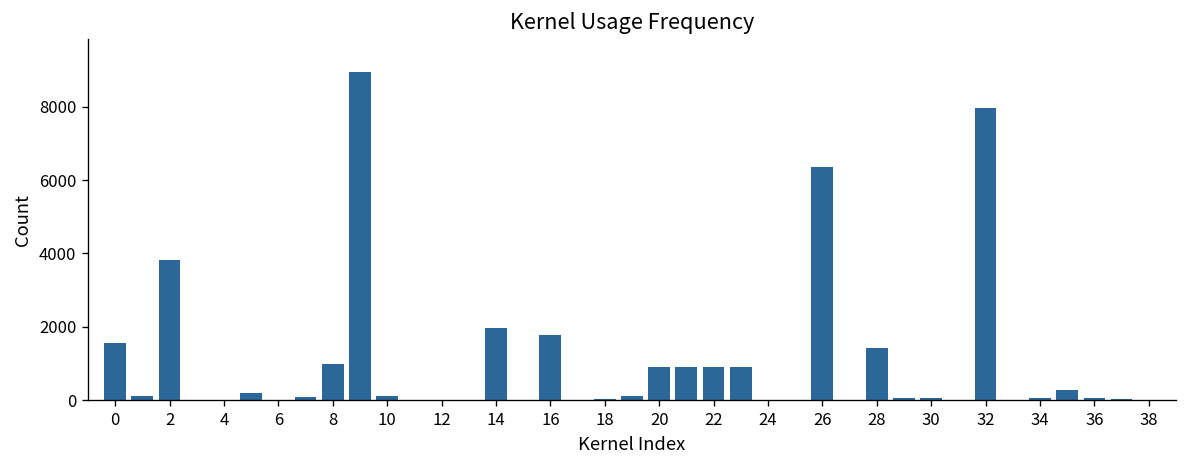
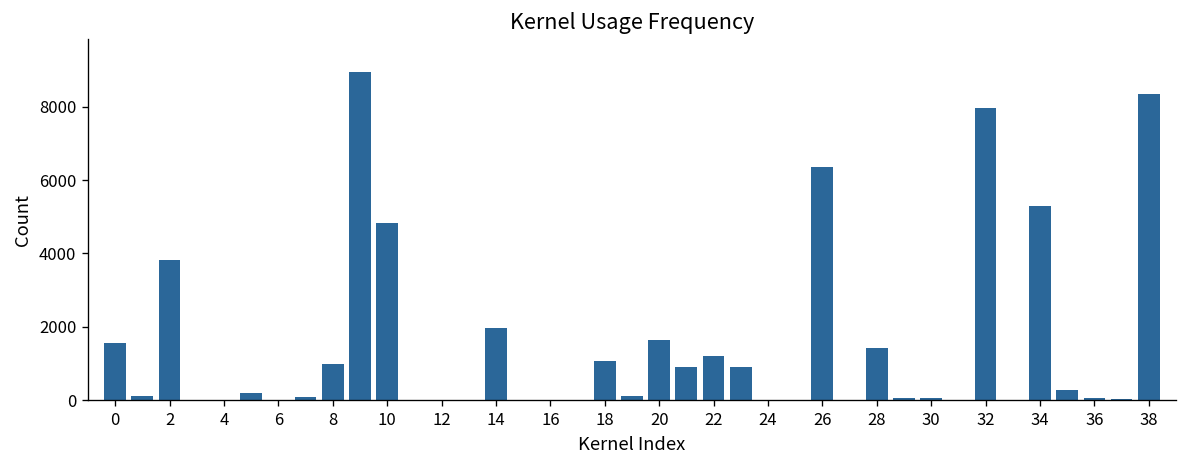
  {
    "0": 1600,
    "2": 3800,
    "8": 1000,
-   "10": 100,
+   "10": 4800,
    "14": 2000,
-   "16": 1800,
-   "18": 0,
-   "20": 900,
-   "22": 900,
+   "16": 0,
+   "18": 1100,
+   "20": 1700,
+   "22": 1200,
    "26": 6300,
    "28": 1400,
    "32": 8000,
-   "34": 100,
-   "38": 0
+   "34": 5300,
+   "38": 8300
  }
